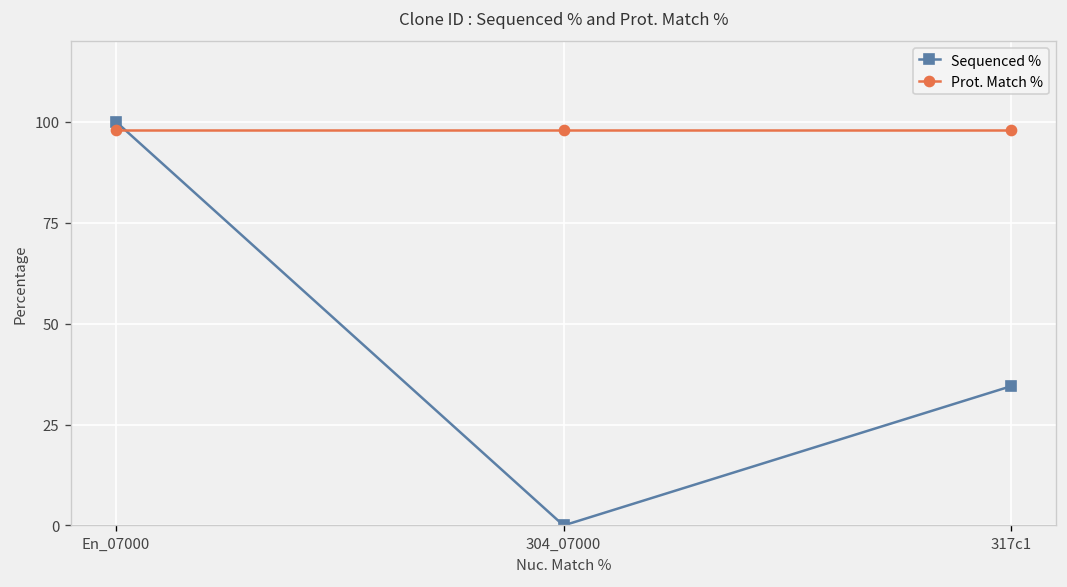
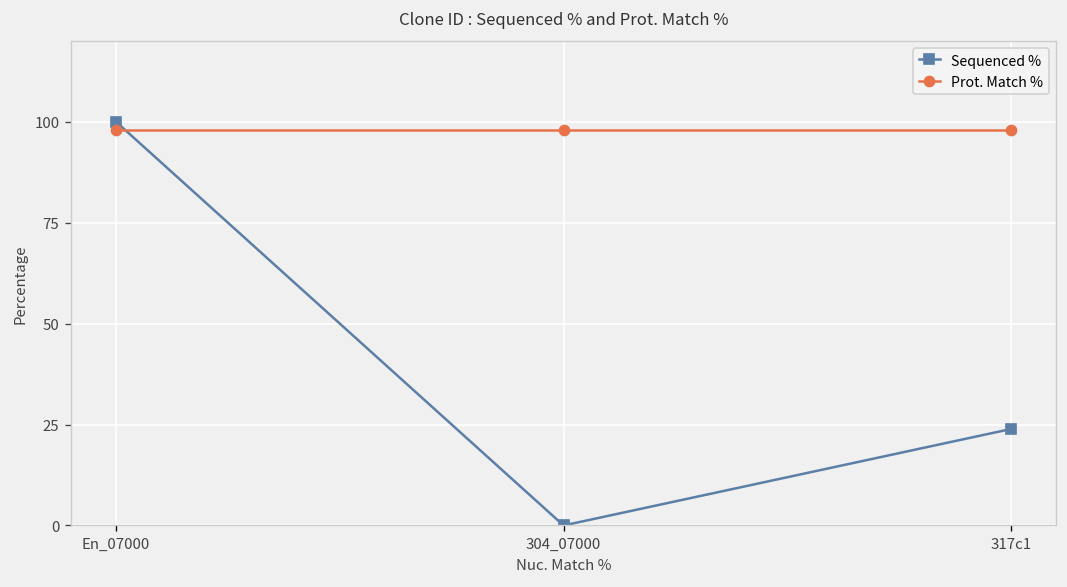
  {
    "Sequenced %": {
      "En_07000": 100,
      "304_07000": 0,
-     "317c1": 35
+     "317c1": 24
    },
    "Prot. Match %": {
      "En_07000": 98,
      "304_07000": 98,
      "317c1": 98
    }
  }
